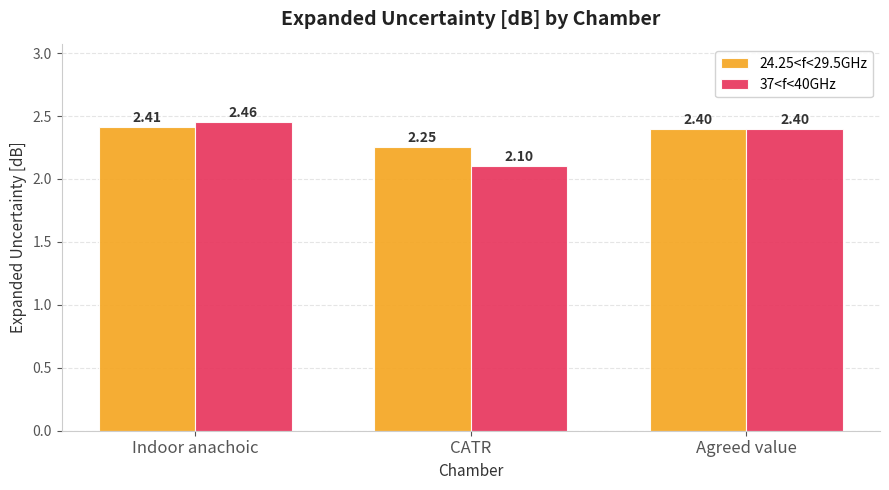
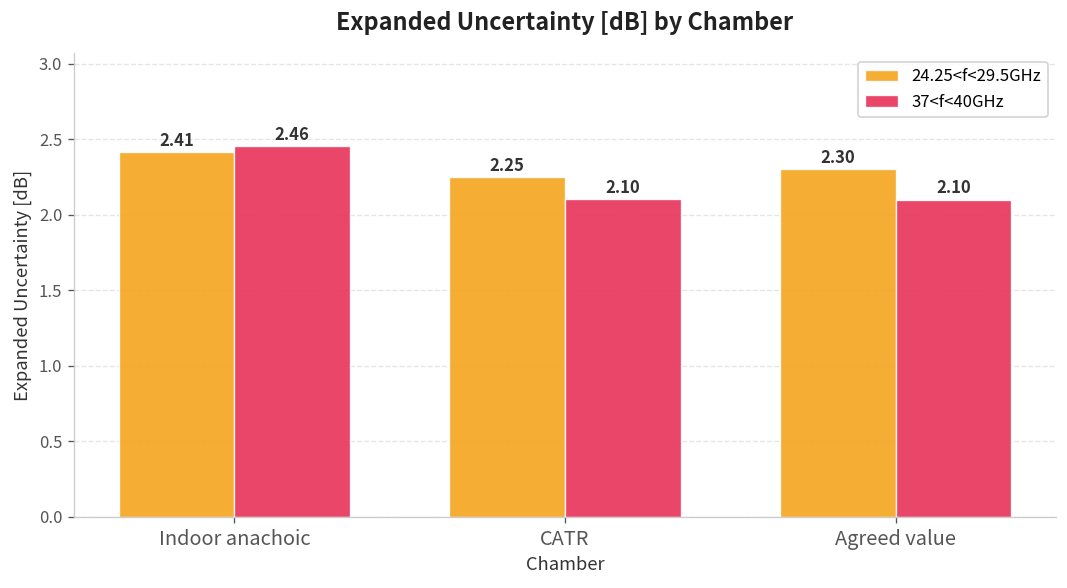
  {
    "24.25<f<29.5GHz": {
      "Indoor anachoic": 2.41,
      "CATR": 2.25,
-     "Agreed value": 2.40
+     "Agreed value": 2.30
    },
    "37<f<40GHz": {
      "Indoor anachoic": 2.46,
      "CATR": 2.10,
-     "Agreed value": 2.40
+     "Agreed value": 2.10
    }
  }
